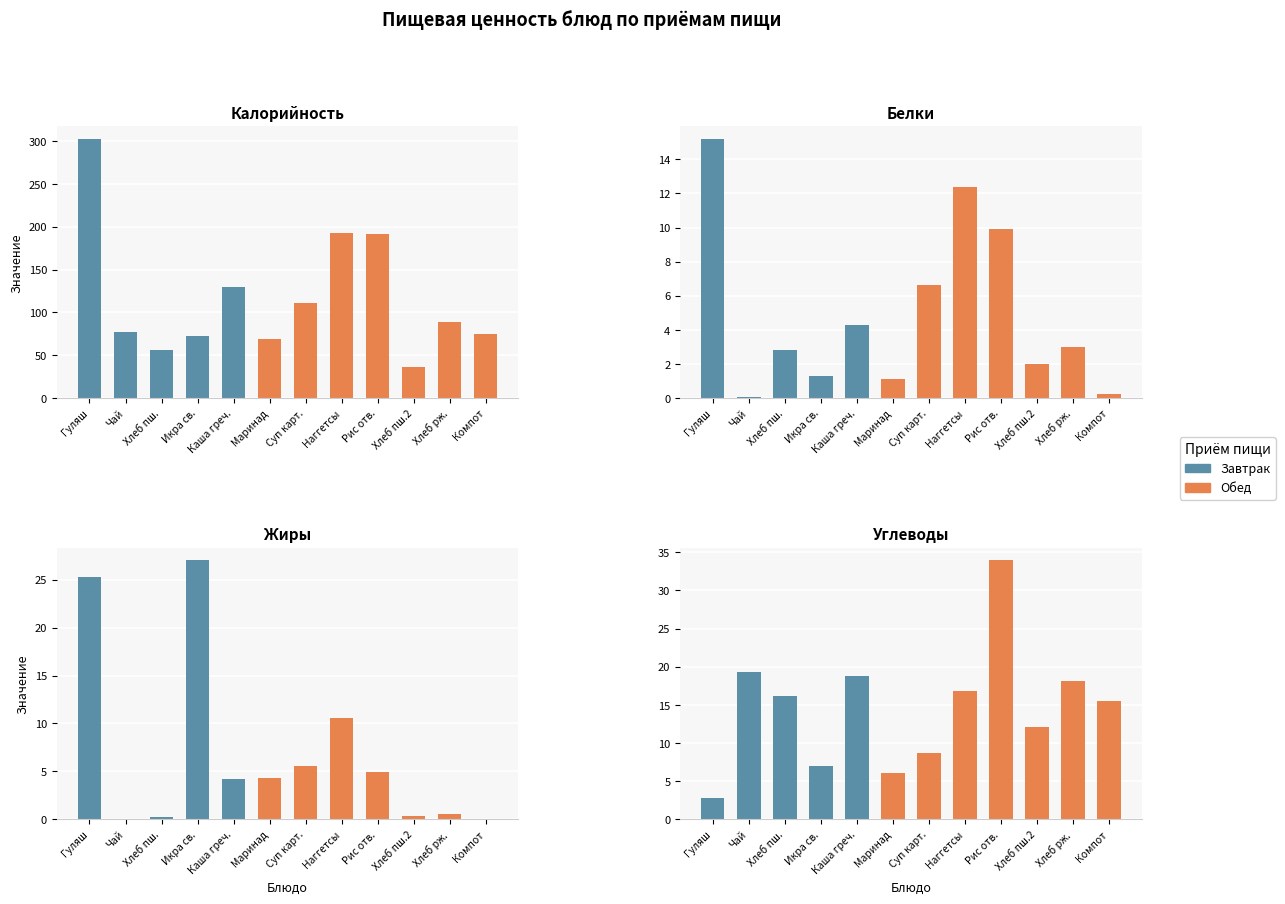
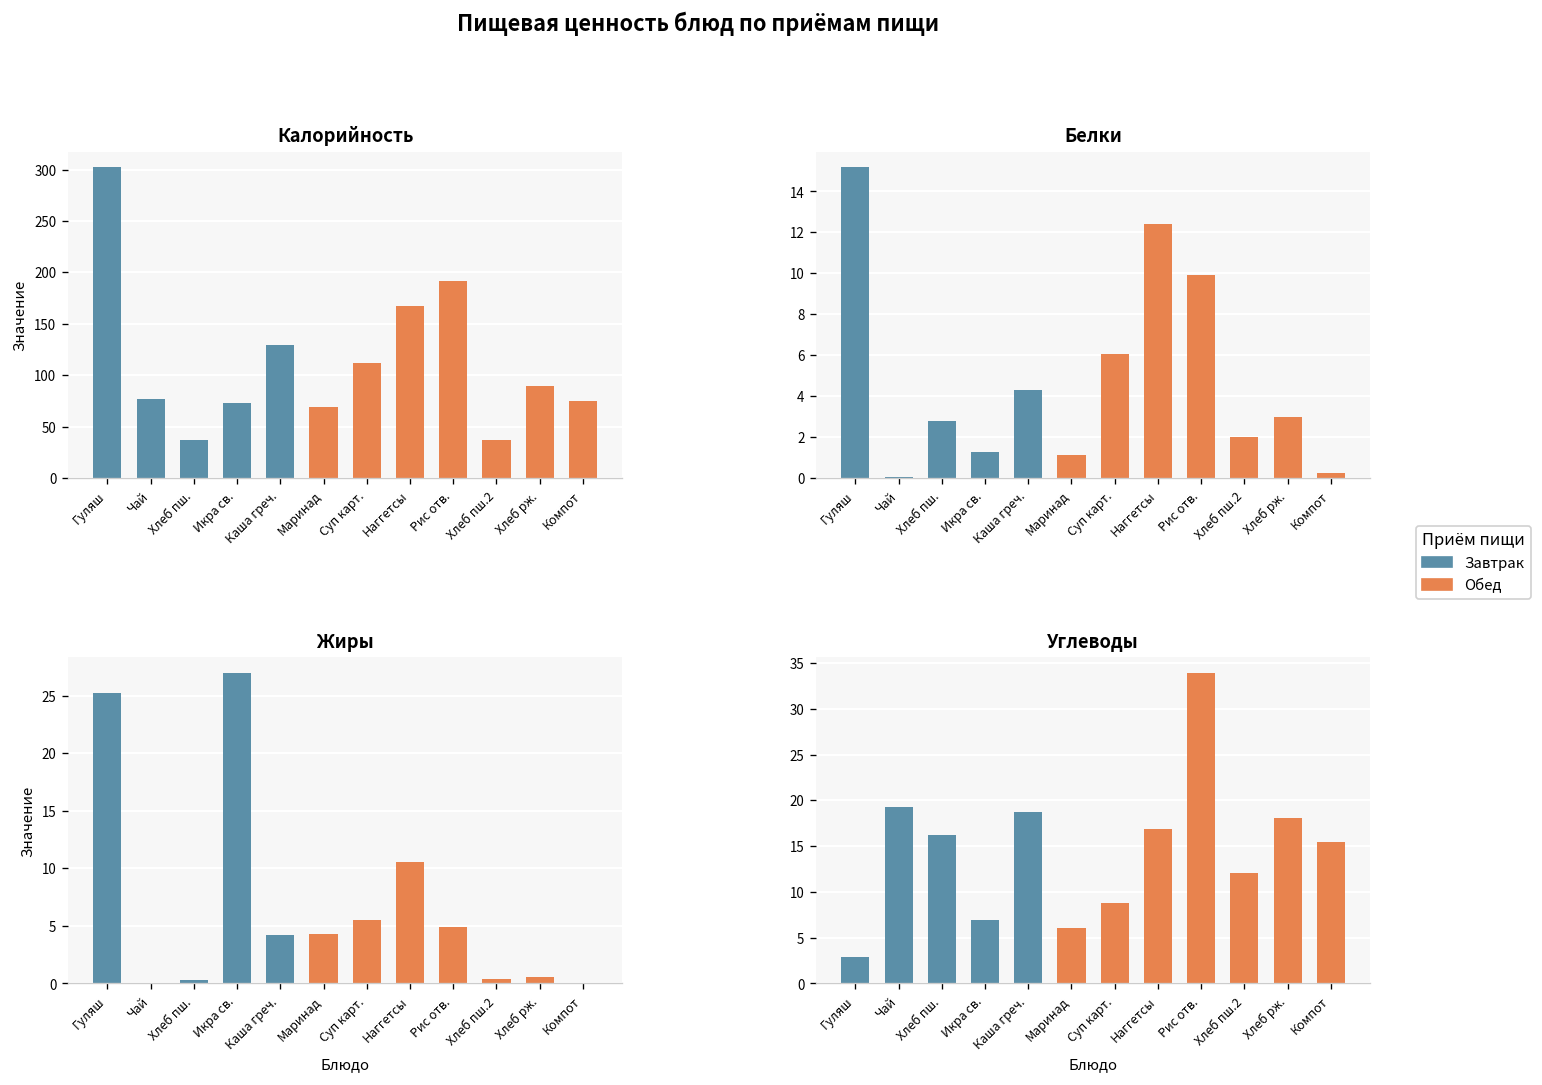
  {
    "Калорийность": {
      "Гуляш": 300,
      "Чай": 80,
-     "Хлеб пш.": 60,
+     "Хлеб пш.": 40,
      "Икра св.": 70,
      "Каша греч.": 130,
      "Маринад": 70,
      "Суп карт.": 110,
-     "Наггетсы": 190,
+     "Наггетсы": 170,
      "Рис отв.": 190,
      "Хлеб пш.2": 40,
      "Хлеб рж.": 90,
      "Компот": 70
    },
    "Белки": {
      "Гуляш": 15.2,
      "Хлеб пш.": 2.8,
      "Икра св.": 1.3,
      "Каша греч.": 4.3,
      "Маринад": 1.1,
-     "Суп карт.": 6.7,
+     "Суп карт.": 6.1,
      "Наггетсы": 12.4,
      "Рис отв.": 9.9,
      "Хлеб пш.2": 2.0,
      "Хлеб рж.": 3.0,
      "Компот": 0.3
    },
    "Жиры": {
      "Гуляш": 25,
      "Чай": 0,
      "Хлеб пш.": 0,
      "Икра св.": 27,
      "Каша греч.": 4,
      "Маринад": 4,
      "Суп карт.": 6,
      "Наггетсы": 11,
      "Рис отв.": 5,
      "Хлеб пш.2": 0,
      "Хлеб рж.": 1,
      "Компот": 0
    },
    "Углеводы": {
      "Гуляш": 3,
      "Чай": 19,
      "Хлеб пш.": 16,
      "Икра св.": 7,
      "Каша греч.": 19,
      "Маринад": 6,
      "Суп карт.": 9,
      "Наггетсы": 17,
      "Рис отв.": 34,
      "Хлеб пш.2": 12,
      "Хлеб рж.": 18,
      "Компот": 15
    }
  }
